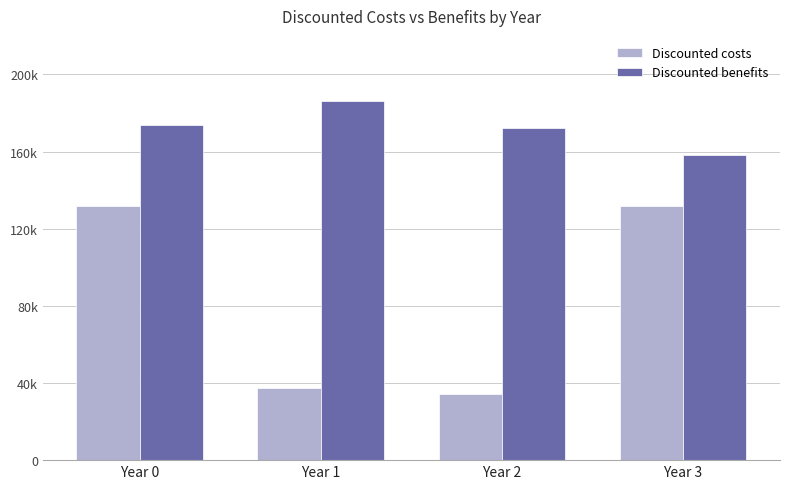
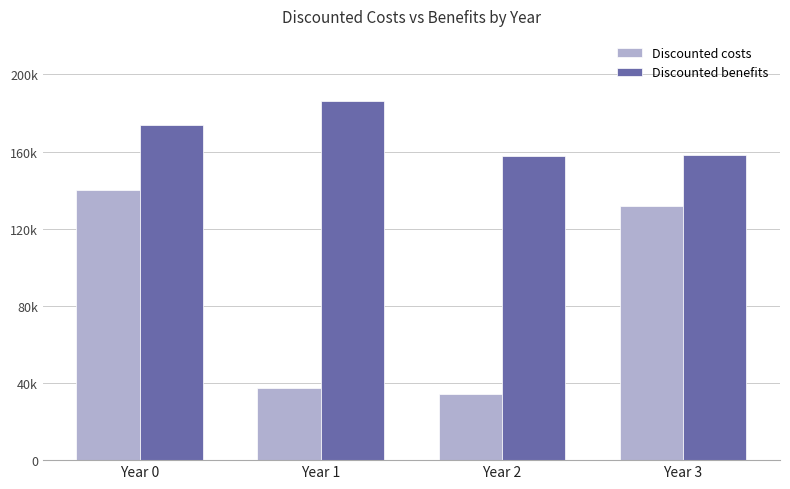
  {
    "Discounted costs": {
-     "Year 0": 132000,
+     "Year 0": 140000,
      "Year 1": 37000,
      "Year 2": 34000,
      "Year 3": 132000
    },
    "Discounted benefits": {
      "Year 0": 174000,
      "Year 1": 186000,
-     "Year 2": 172000,
+     "Year 2": 158000,
      "Year 3": 158000
    }
  }
